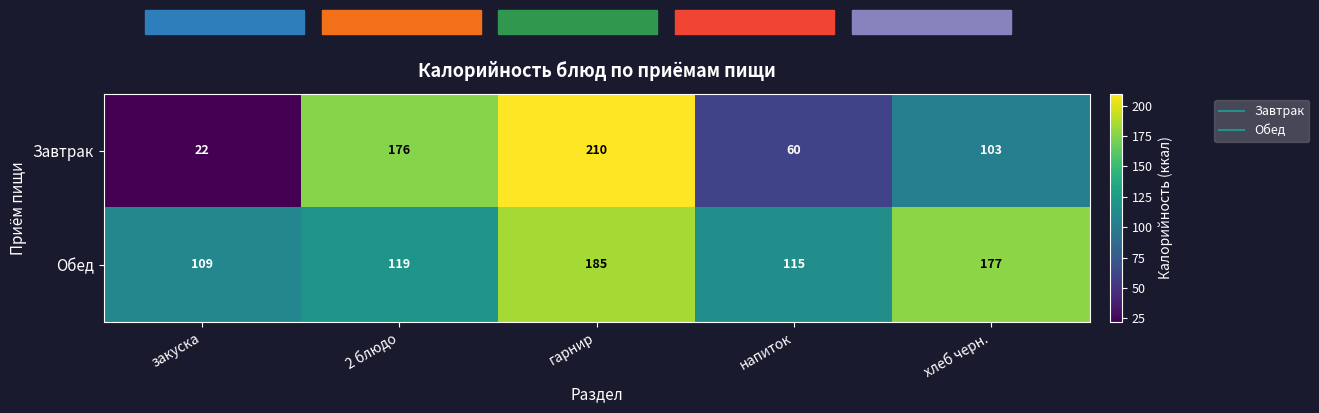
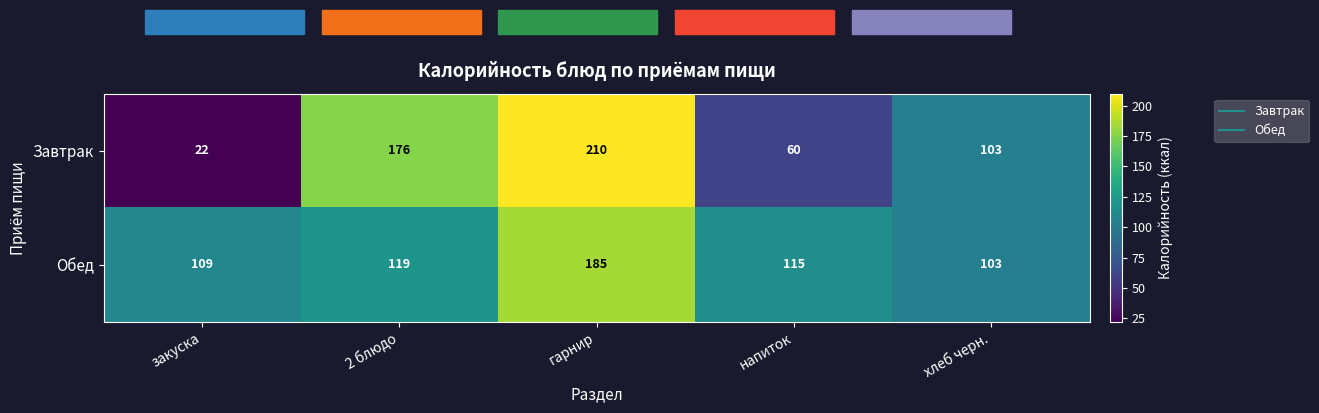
  {
    "Завтрак": {
      "закуска": 22,
      "2 блюдо": 176,
      "гарнир": 210,
      "напиток": 60,
      "хлеб черн.": 103
    },
    "Обед": {
      "закуска": 109,
      "2 блюдо": 119,
      "гарнир": 185,
      "напиток": 115,
-     "хлеб черн.": 177
+     "хлеб черн.": 103
    }
  }
